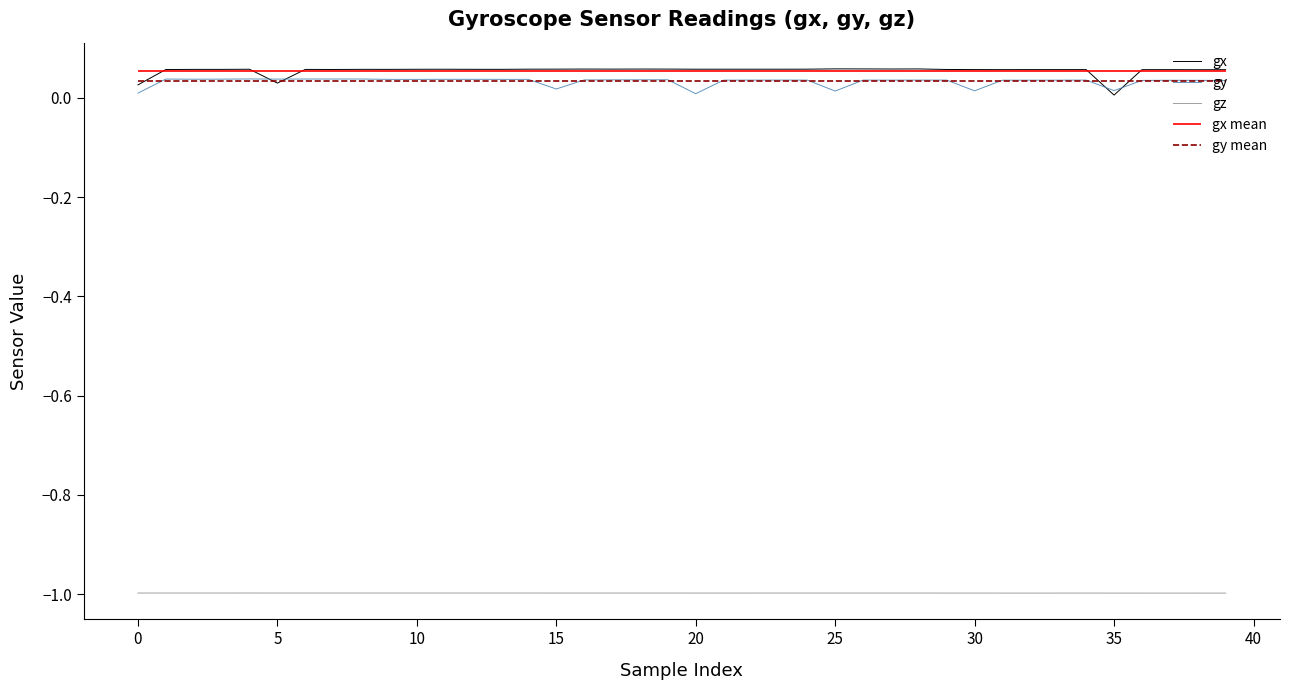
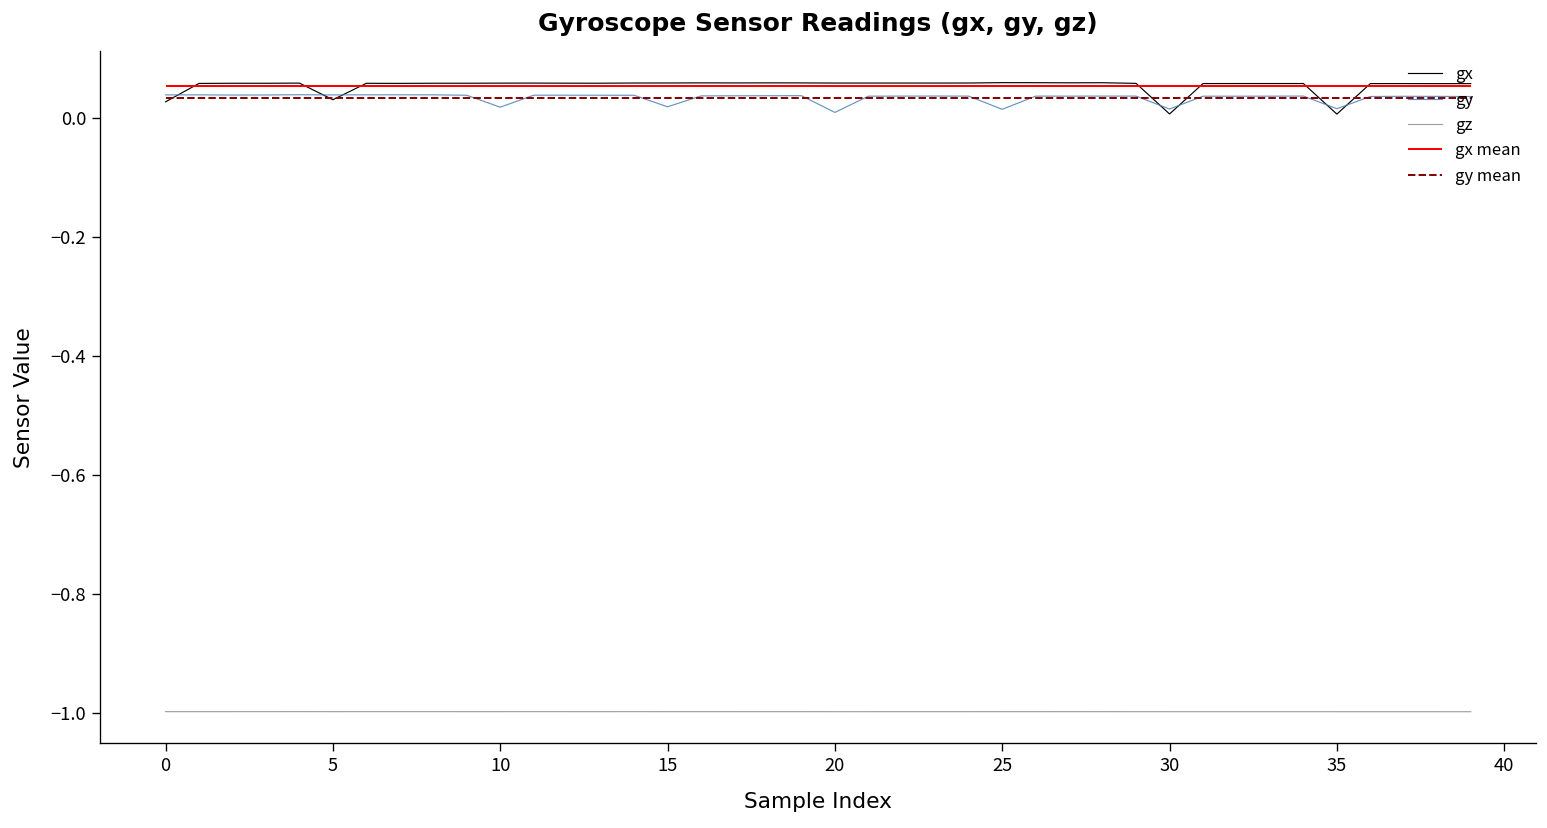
  {
    "gx": {
      "0": 0.03,
      "5": 0.03,
      "10": 0.06,
      "15": 0.06,
      "20": 0.06,
      "25": 0.06,
-     "30": 0.06,
+     "30": 0.01,
      "35": 0.01
    },
    "gy": {
-     "0": 0.01,
+     "0": 0.04,
      "5": 0.04,
-     "10": 0.04,
+     "10": 0.02,
      "15": 0.02,
      "20": 0.01,
      "25": 0.01,
      "30": 0.01,
      "35": 0.01
    },
    "gz": {
      "0": -1.00,
      "5": -1.00,
      "10": -1.00,
      "15": -1.00,
      "20": -1.00,
      "25": -1.00,
      "30": -1.00,
      "35": -1.00
    }
  }
